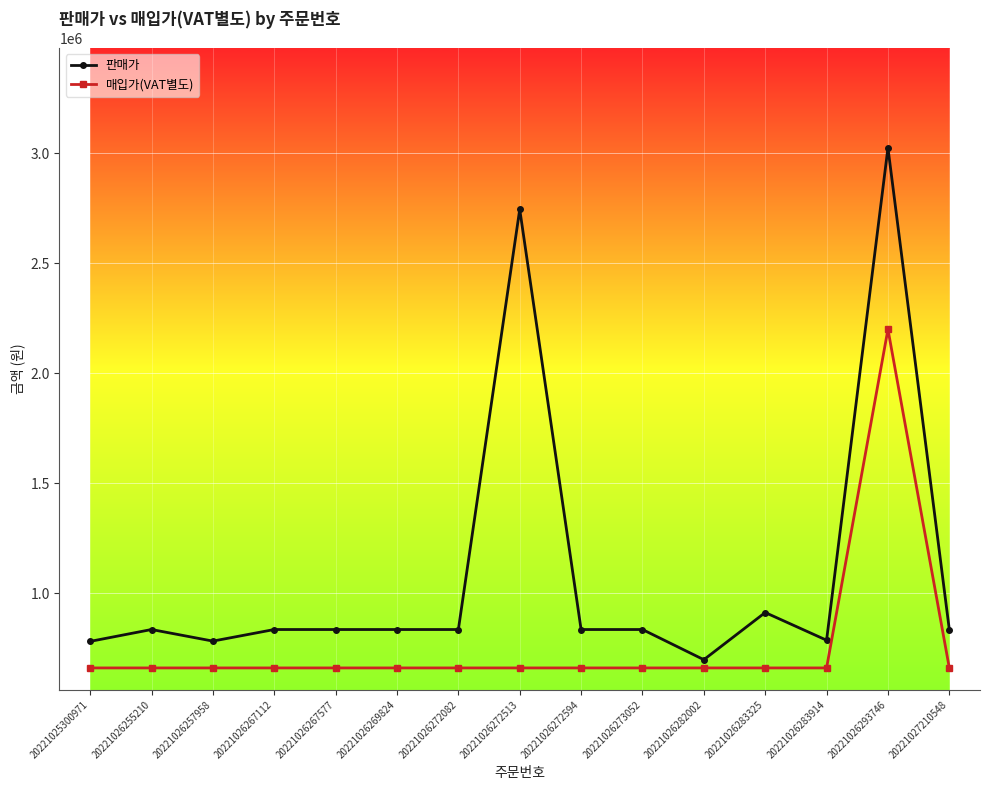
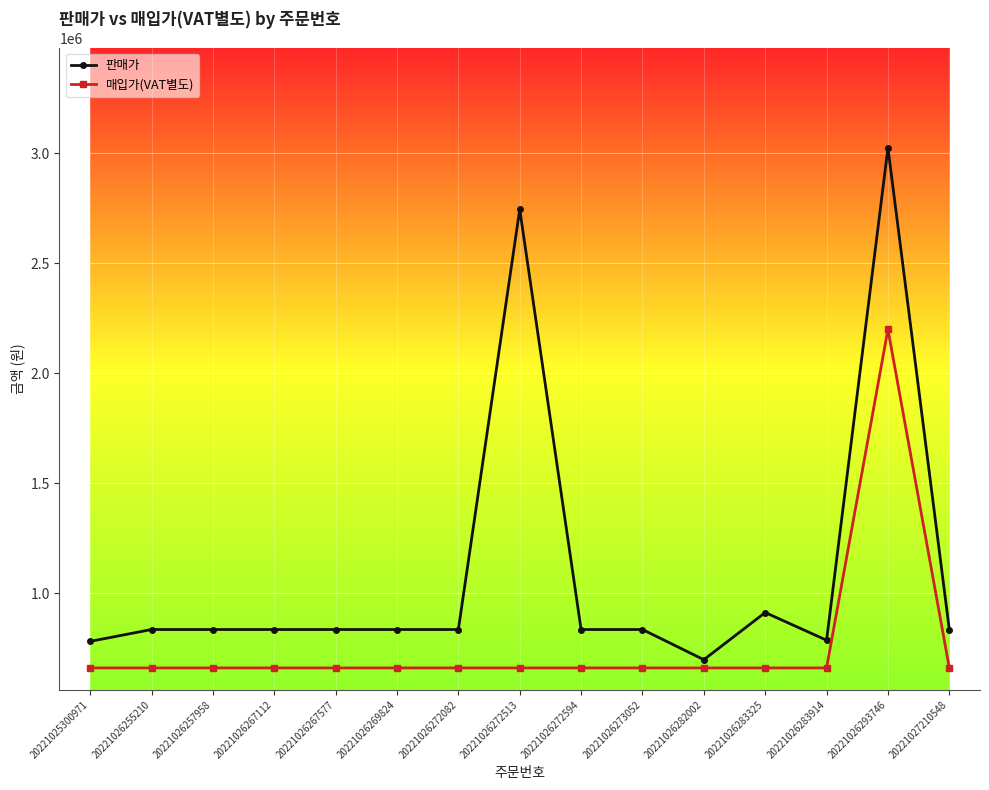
  {
    "판매가": {
      "20221025300971": 780000,
      "20221026255210": 840000,
-     "20221026257958": 780000,
+     "20221026257958": 840000,
      "20221026267112": 840000,
      "20221026267577": 840000,
      "20221026269824": 840000,
      "20221026272082": 840000,
      "20221026272513": 2740000,
      "20221026272594": 840000,
      "20221026273052": 840000,
      "20221026282002": 700000,
      "20221026283325": 910000,
      "20221026283914": 790000,
      "20221026293746": 3020000,
      "20221027210548": 840000
    },
    "매입가(VAT별도)": {
      "20221025300971": 660000,
      "20221026255210": 660000,
      "20221026257958": 660000,
      "20221026267112": 660000,
      "20221026267577": 660000,
      "20221026269824": 660000,
      "20221026272082": 660000,
      "20221026272513": 660000,
      "20221026272594": 660000,
      "20221026273052": 660000,
      "20221026282002": 660000,
      "20221026283325": 660000,
      "20221026283914": 660000,
      "20221026293746": 2200000,
      "20221027210548": 660000
    }
  }
